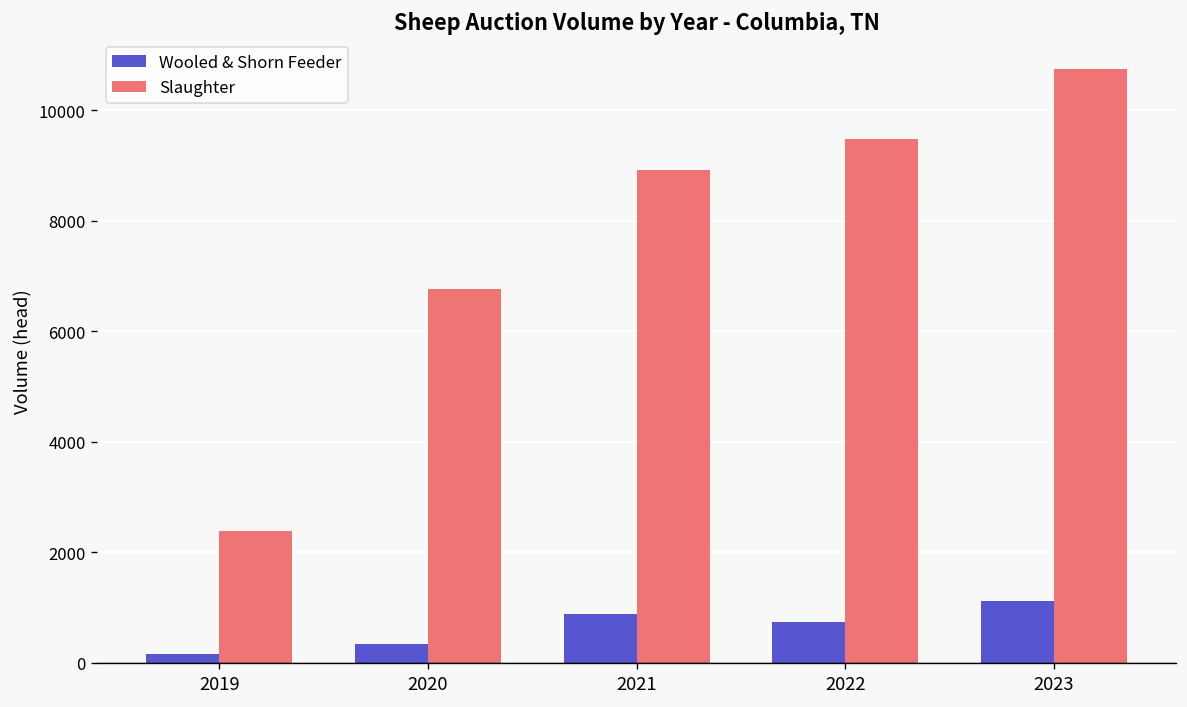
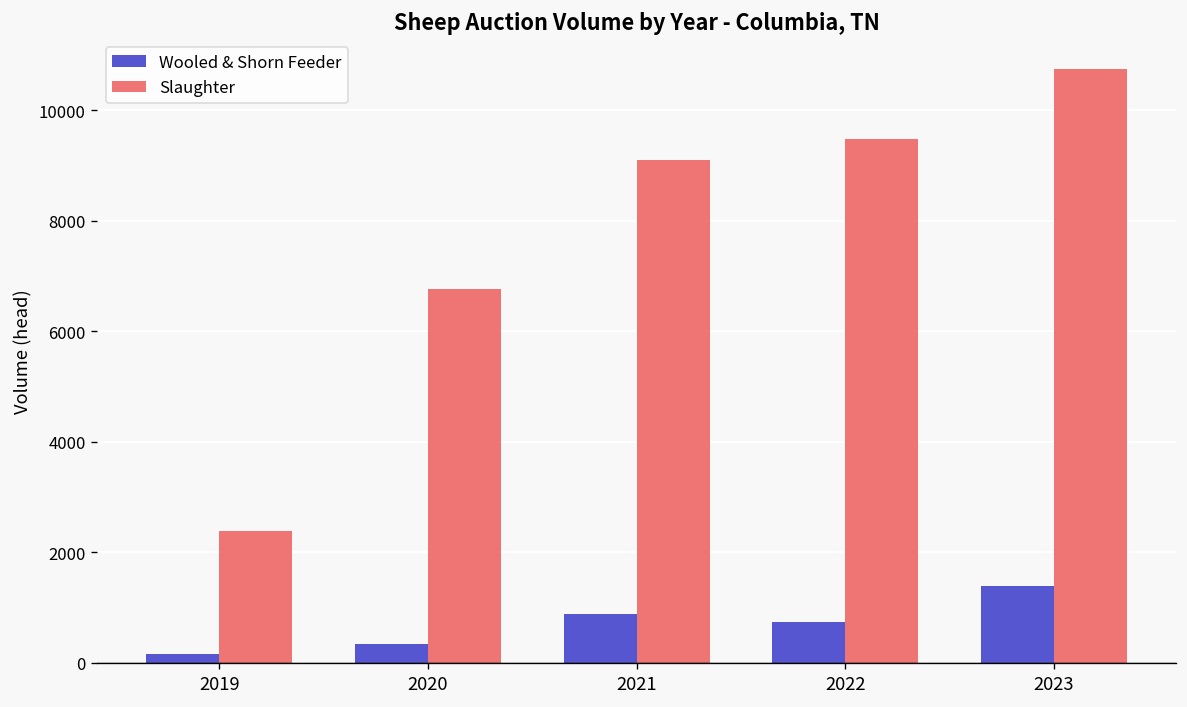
  {
    "Wooled & Shorn Feeder": {
      "2019": 200,
      "2020": 400,
      "2021": 900,
      "2022": 700,
-     "2023": 1100
+     "2023": 1400
    },
    "Slaughter": {
      "2019": 2400,
      "2020": 6800,
-     "2021": 8900,
+     "2021": 9100,
      "2022": 9500,
      "2023": 10800
    }
  }
